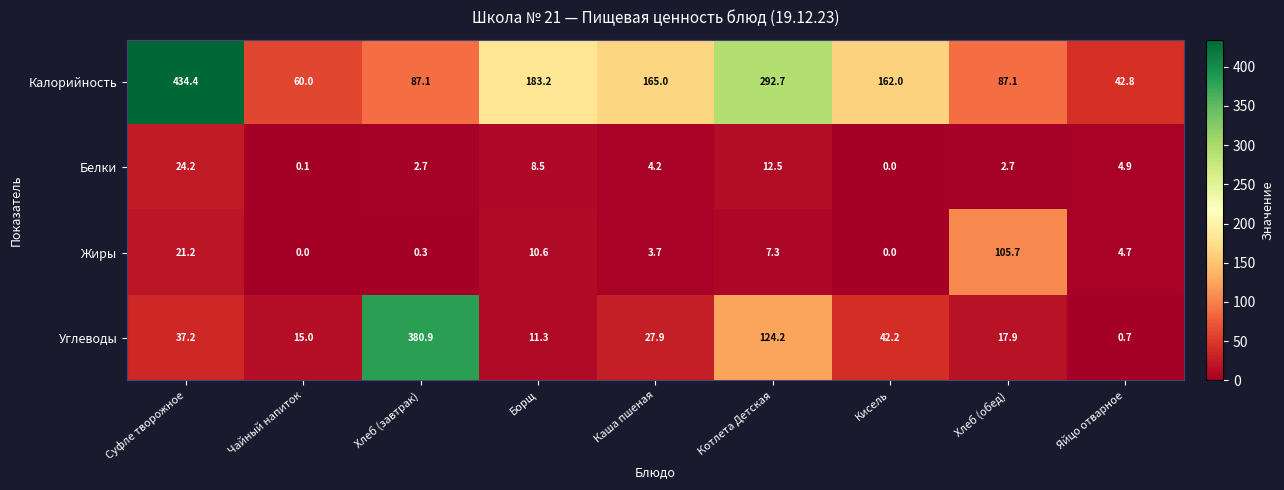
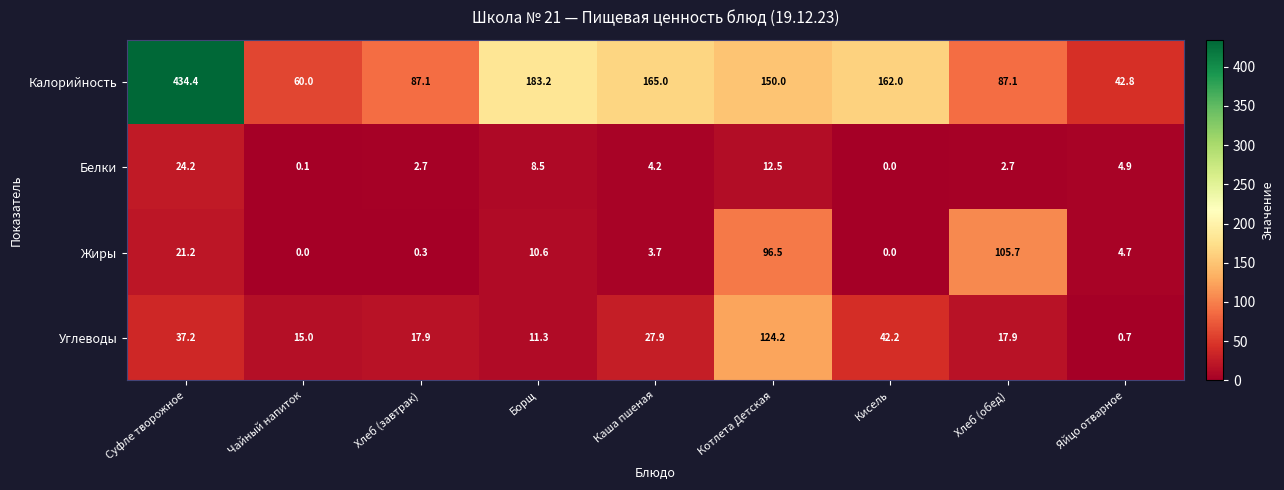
  {
    "Калорийность": {
      "Суфле творожное": 434.4,
      "Чайный напиток": 60.0,
      "Хлеб (завтрак)": 87.1,
      "Борщ": 183.2,
      "Каша пшеная": 165.0,
-     "Котлета Детская": 292.7,
+     "Котлета Детская": 150.0,
      "Кисель": 162.0,
      "Хлеб (обед)": 87.1,
      "Яйцо отварное": 42.8
    },
    "Белки": {
      "Суфле творожное": 24.2,
      "Чайный напиток": 0.1,
      "Хлеб (завтрак)": 2.7,
      "Борщ": 8.5,
      "Каша пшеная": 4.2,
      "Котлета Детская": 12.5,
      "Кисель": 0.0,
      "Хлеб (обед)": 2.7,
      "Яйцо отварное": 4.9
    },
    "Жиры": {
      "Суфле творожное": 21.2,
      "Чайный напиток": 0.0,
      "Хлеб (завтрак)": 0.3,
      "Борщ": 10.6,
      "Каша пшеная": 3.7,
-     "Котлета Детская": 7.3,
+     "Котлета Детская": 96.5,
      "Кисель": 0.0,
      "Хлеб (обед)": 105.7,
      "Яйцо отварное": 4.7
    },
    "Углеводы": {
      "Суфле творожное": 37.2,
      "Чайный напиток": 15.0,
-     "Хлеб (завтрак)": 380.9,
+     "Хлеб (завтрак)": 17.9,
      "Борщ": 11.3,
      "Каша пшеная": 27.9,
      "Котлета Детская": 124.2,
      "Кисель": 42.2,
      "Хлеб (обед)": 17.9,
      "Яйцо отварное": 0.7
    }
  }
